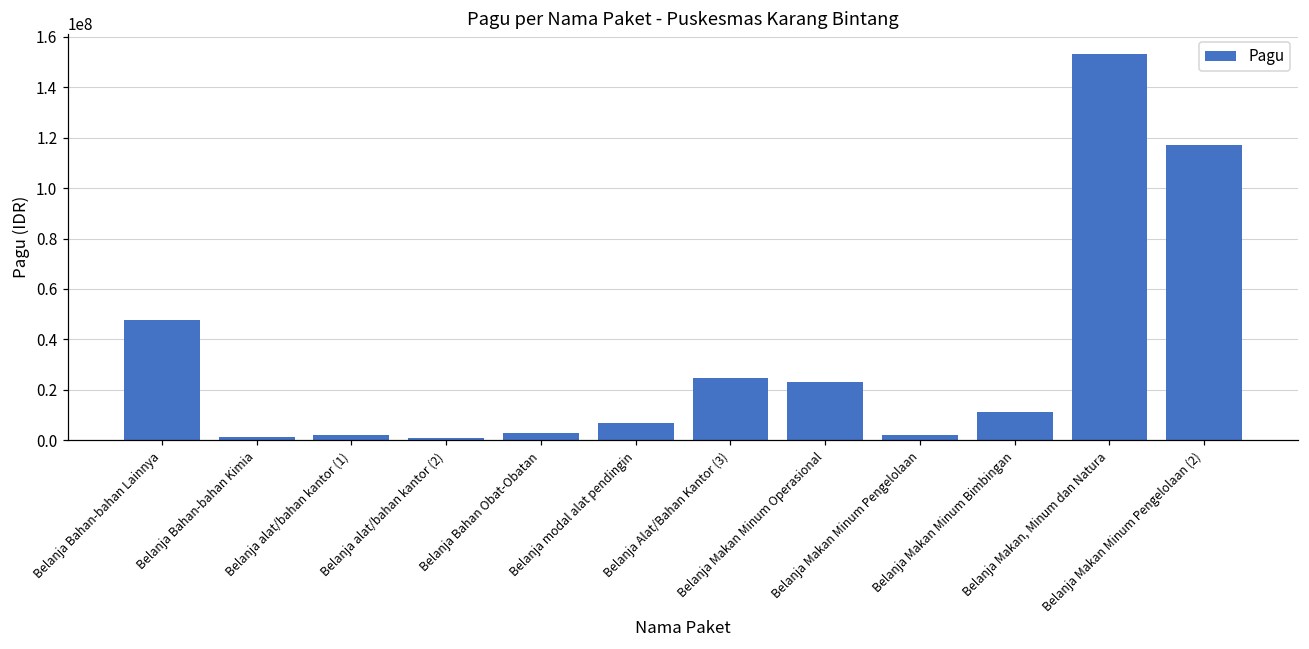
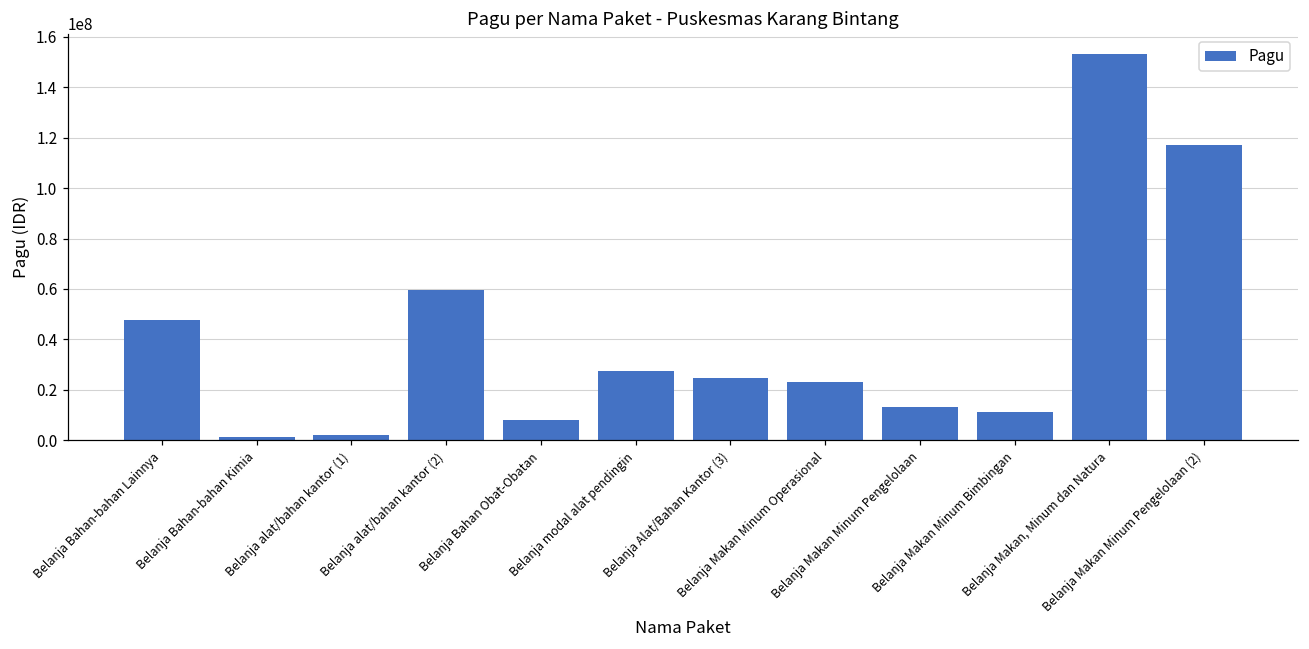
  {
    "Belanja Bahan-bahan Lainnya": 48000000,
    "Belanja Bahan-bahan Kimia": 1000000,
    "Belanja alat/bahan kantor (1)": 2000000,
-   "Belanja alat/bahan kantor (2)": 1000000,
-   "Belanja Bahan Obat-Obatan": 3000000,
-   "Belanja modal alat pendingin": 7000000,
+   "Belanja alat/bahan kantor (2)": 59000000,
+   "Belanja Bahan Obat-Obatan": 8000000,
+   "Belanja modal alat pendingin": 27000000,
    "Belanja Alat/Bahan Kantor (3)": 24000000,
    "Belanja Makan Minum Operasional": 23000000,
-   "Belanja Makan Minum Pengelolaan": 2000000,
+   "Belanja Makan Minum Pengelolaan": 13000000,
    "Belanja Makan Minum Bimbingan": 11000000,
    "Belanja Makan, Minum dan Natura": 153000000,
    "Belanja Makan Minum Pengelolaan (2)": 117000000
  }
